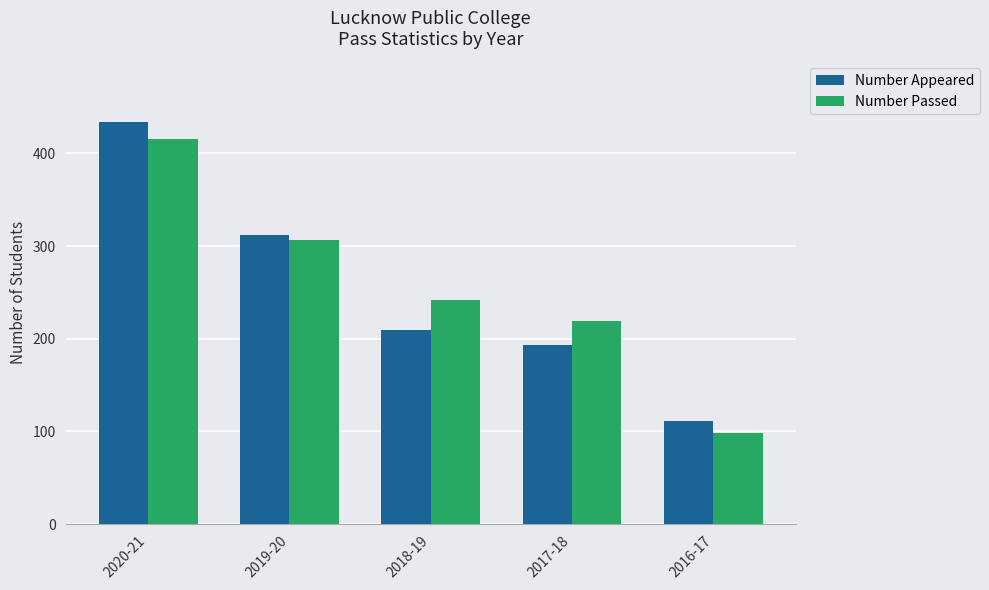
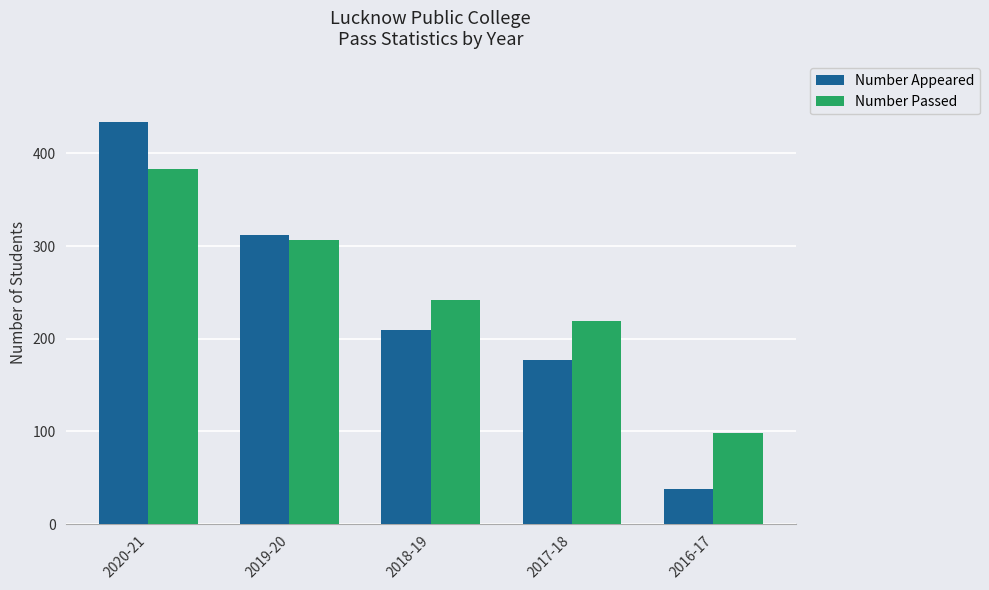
  {
    "Number Appeared": {
      "2020-21": 430,
      "2019-20": 310,
      "2018-19": 210,
-     "2017-18": 190,
-     "2016-17": 110
+     "2017-18": 180,
+     "2016-17": 40
    },
    "Number Passed": {
-     "2020-21": 420,
+     "2020-21": 380,
      "2019-20": 310,
      "2018-19": 240,
      "2017-18": 220,
      "2016-17": 100
    }
  }
